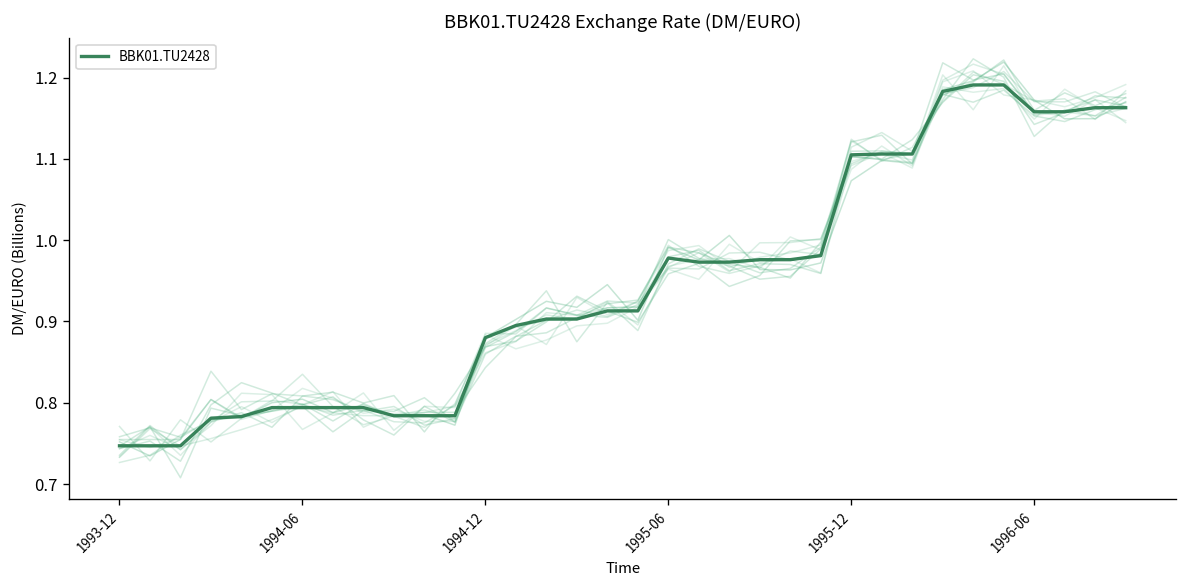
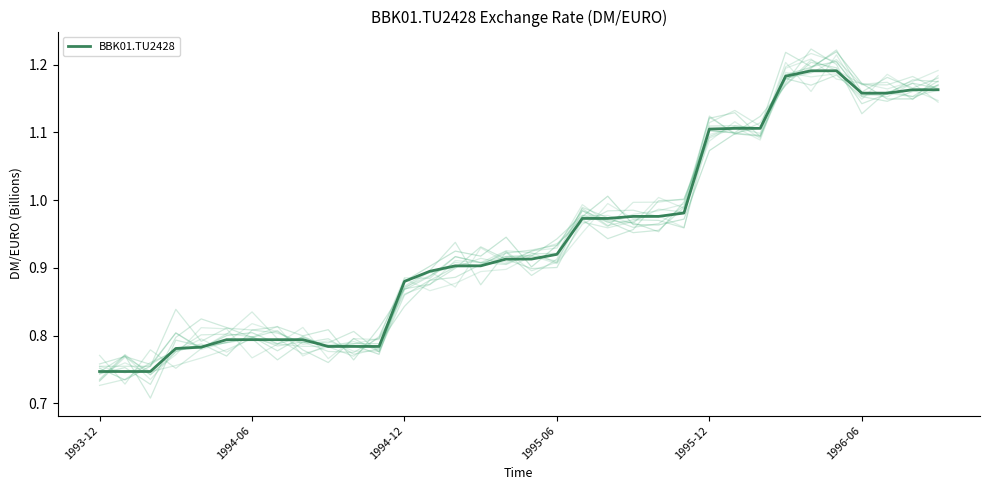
  {
    "BBK01.TU2428": {
-     "1995-06": 0.98
+     "1995-06": 0.92
    }
  }
